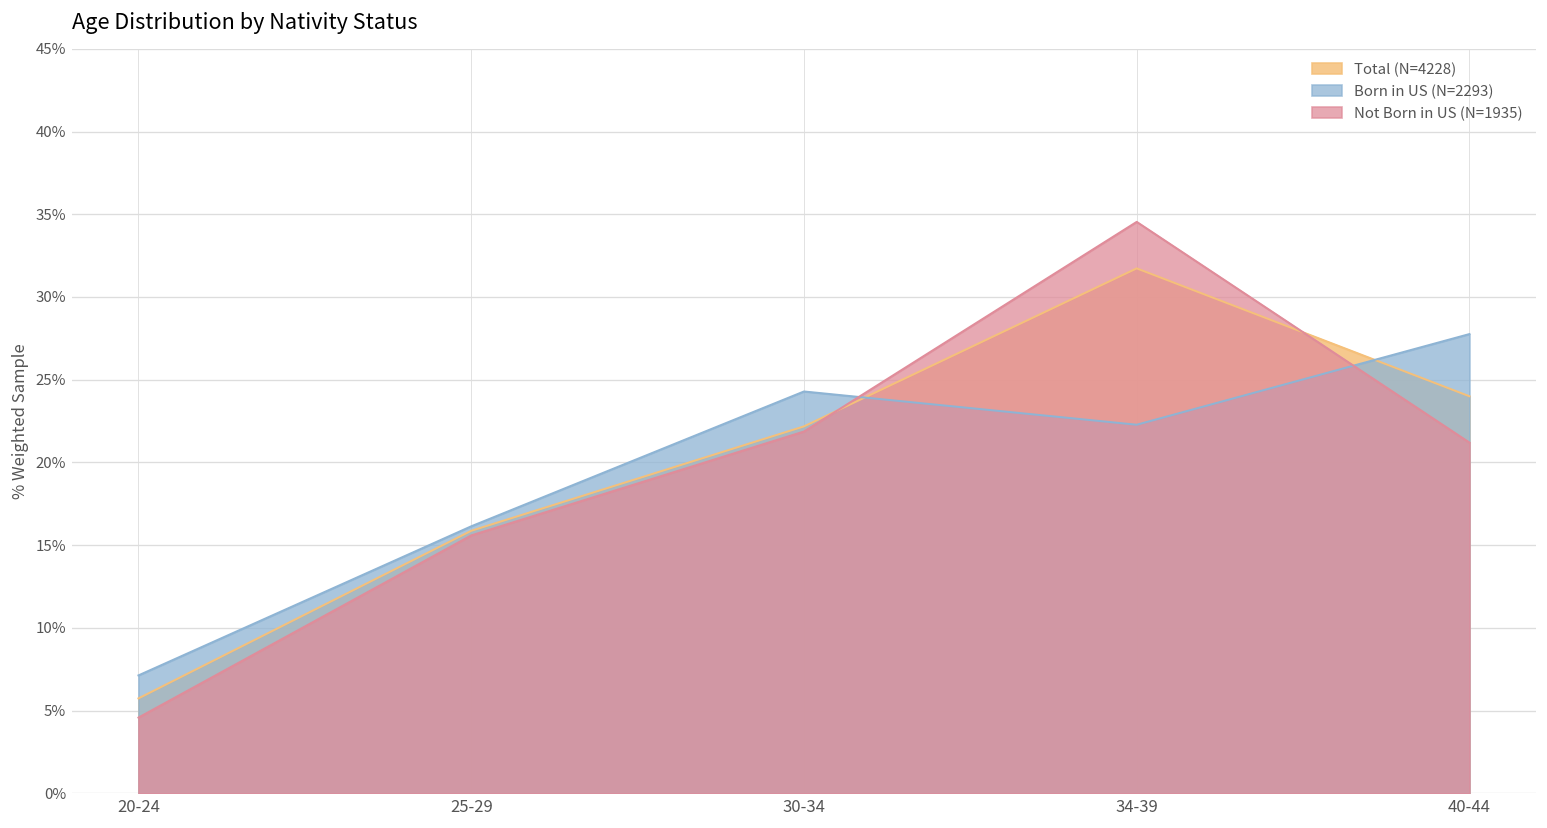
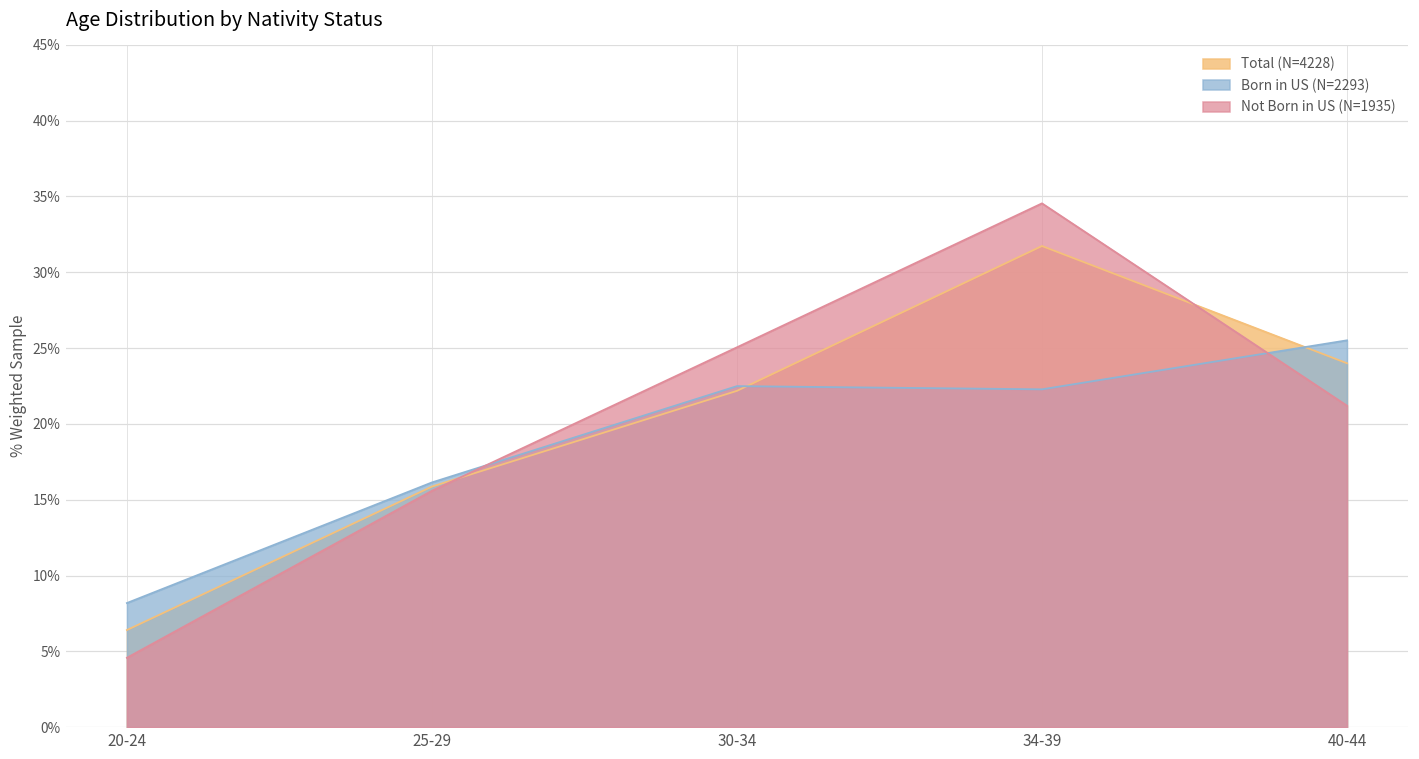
  {
    "Total (N=4228)": {
-     "20-24": "5.7%",
+     "20-24": "6.4%",
      "25-29": "15.9%",
      "30-34": "22.2%",
      "34-39": "31.7%",
      "40-44": "24.0%"
    },
    "Born in US (N=2293)": {
-     "20-24": "7.1%",
+     "20-24": "8.2%",
      "25-29": "16.1%",
-     "30-34": "24.3%",
+     "30-34": "22.5%",
      "34-39": "22.3%",
-     "40-44": "27.8%"
+     "40-44": "25.5%"
    },
    "Not Born in US (N=1935)": {
      "20-24": "4.6%",
      "25-29": "15.6%",
-     "30-34": "21.9%",
+     "30-34": "25.1%",
      "34-39": "34.5%",
      "40-44": "21.2%"
    }
  }
